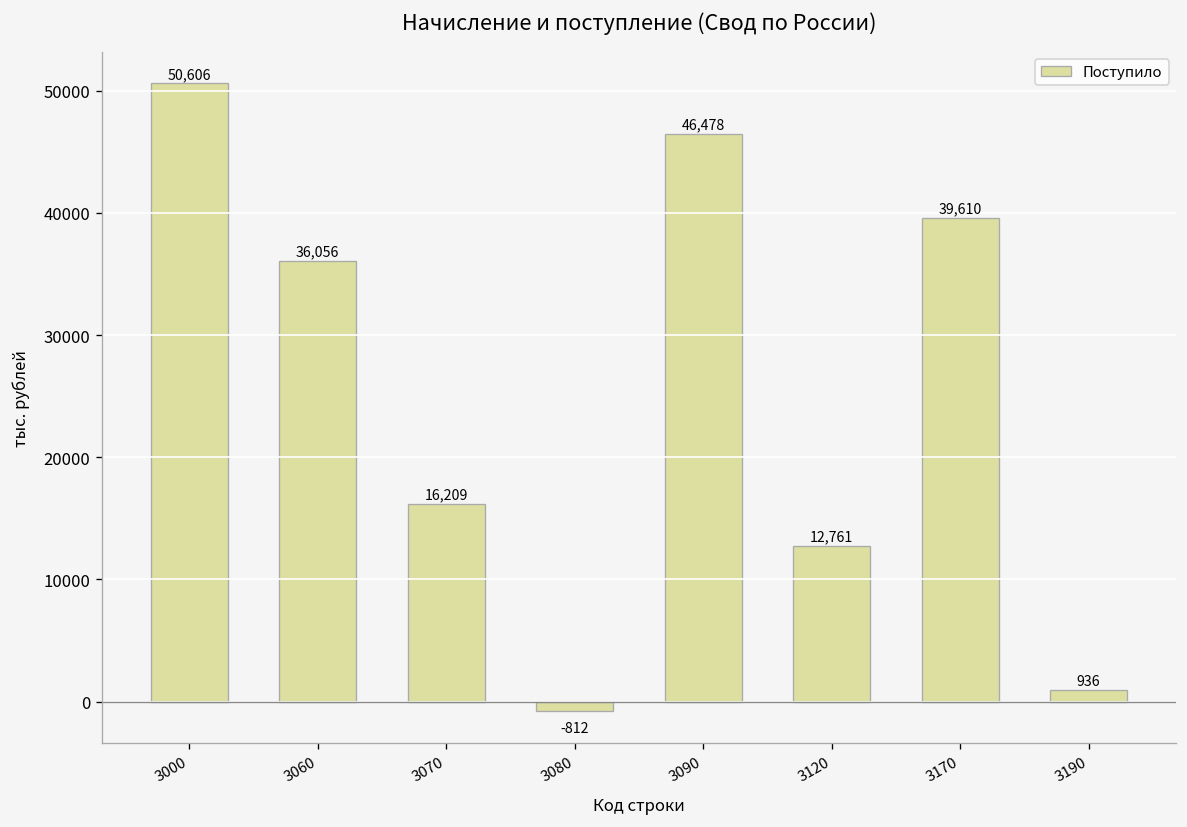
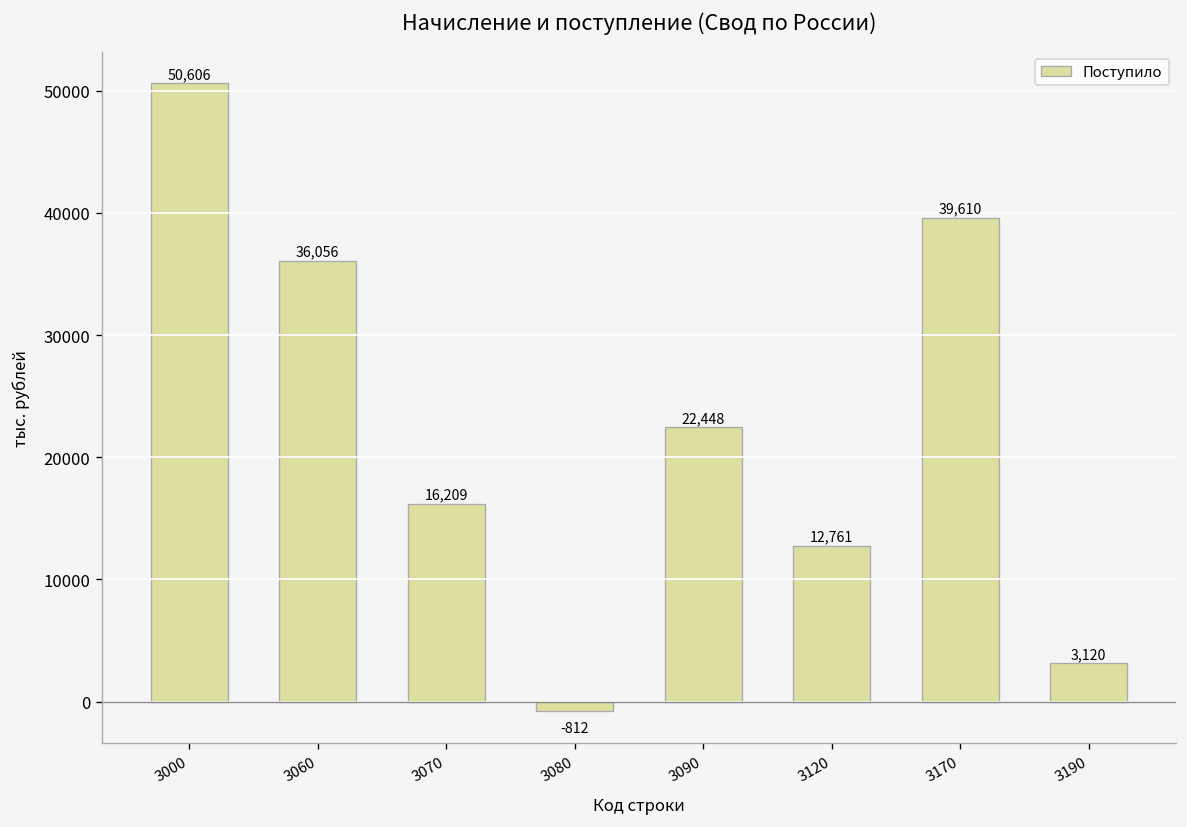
  {
    "3000": "50,606",
    "3060": "36,056",
    "3070": "16,209",
    "3080": "-812",
-   "3090": "46,478",
+   "3090": "22,448",
    "3120": "12,761",
    "3170": "39,610",
-   "3190": "936"
+   "3190": "3,120"
  }
